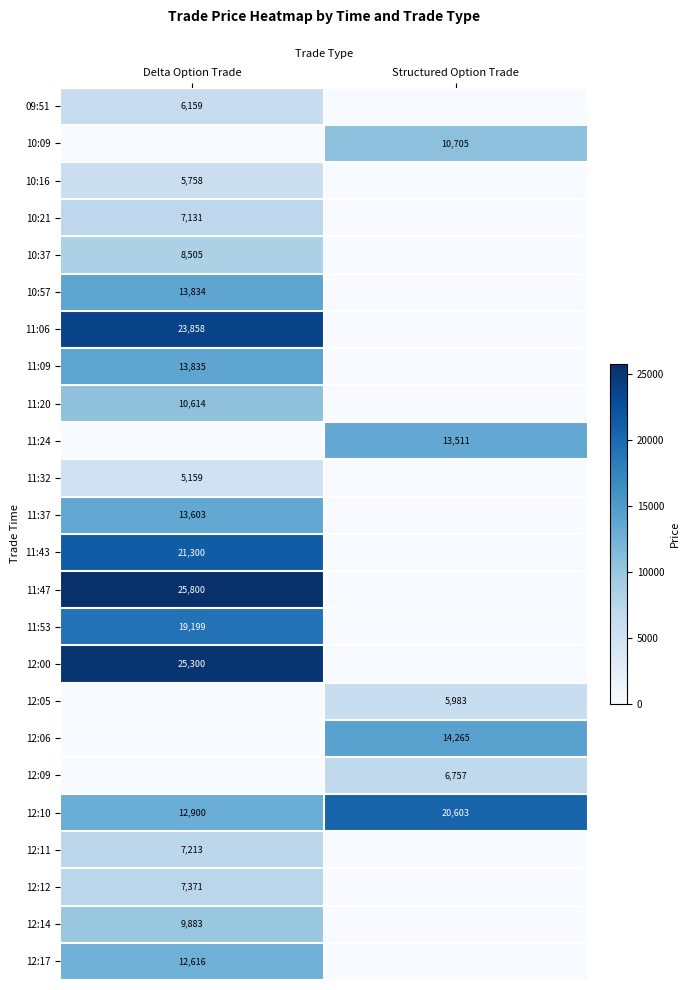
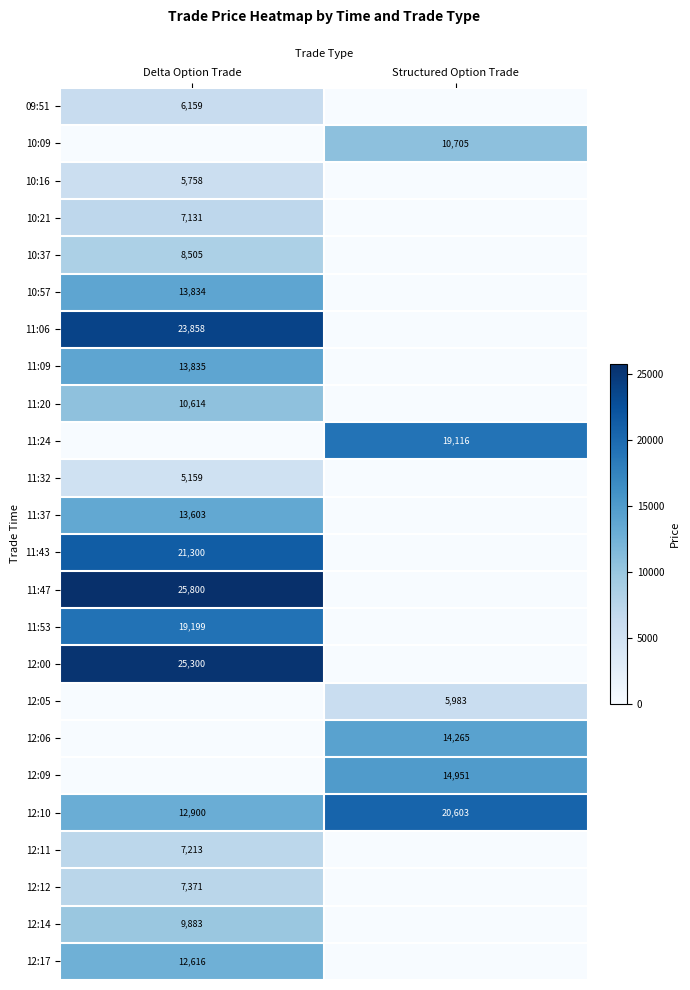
  {
    "09:51": {
      "Delta Option Trade": "6,159"
    },
    "10:09": {
      "Structured Option Trade": "10,705"
    },
    "10:16": {
      "Delta Option Trade": "5,758"
    },
    "10:21": {
      "Delta Option Trade": "7,131"
    },
    "10:37": {
      "Delta Option Trade": "8,505"
    },
    "10:57": {
      "Delta Option Trade": "13,834"
    },
    "11:06": {
      "Delta Option Trade": "23,858"
    },
    "11:09": {
      "Delta Option Trade": "13,835"
    },
    "11:20": {
      "Delta Option Trade": "10,614"
    },
    "11:24": {
-     "Structured Option Trade": "13,511"
+     "Structured Option Trade": "19,116"
    },
    "11:32": {
      "Delta Option Trade": "5,159"
    },
    "11:37": {
      "Delta Option Trade": "13,603"
    },
    "11:43": {
      "Delta Option Trade": "21,300"
    },
    "11:47": {
      "Delta Option Trade": "25,800"
    },
    "11:53": {
      "Delta Option Trade": "19,199"
    },
    "12:00": {
      "Delta Option Trade": "25,300"
    },
    "12:05": {
      "Structured Option Trade": "5,983"
    },
    "12:06": {
      "Structured Option Trade": "14,265"
    },
    "12:09": {
-     "Structured Option Trade": "6,757"
+     "Structured Option Trade": "14,951"
    },
    "12:10": {
      "Delta Option Trade": "12,900",
      "Structured Option Trade": "20,603"
    },
    "12:11": {
      "Delta Option Trade": "7,213"
    },
    "12:12": {
      "Delta Option Trade": "7,371"
    },
    "12:14": {
      "Delta Option Trade": "9,883"
    },
    "12:17": {
      "Delta Option Trade": "12,616"
    }
  }
